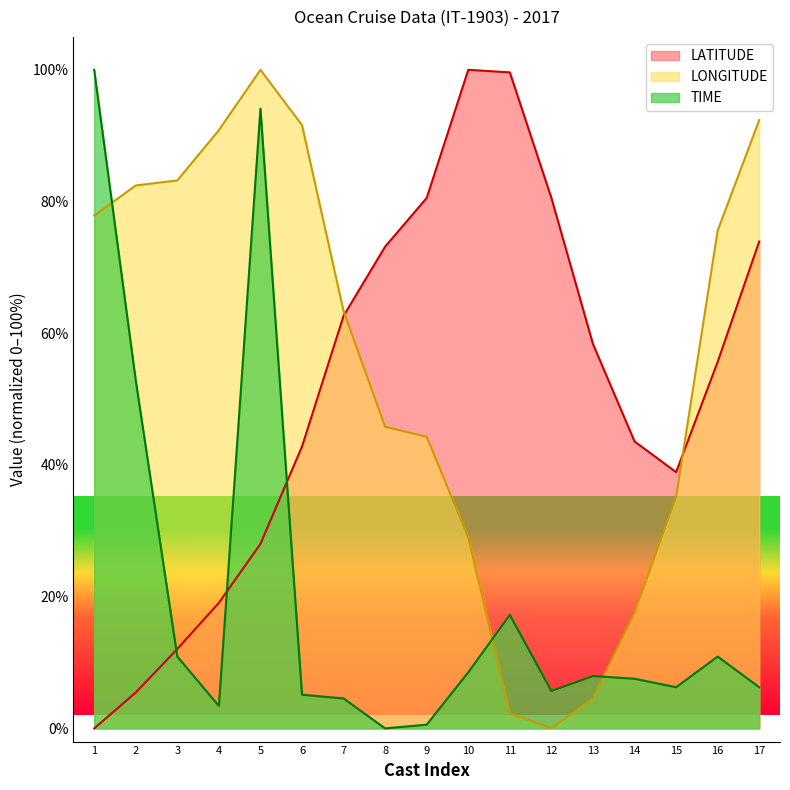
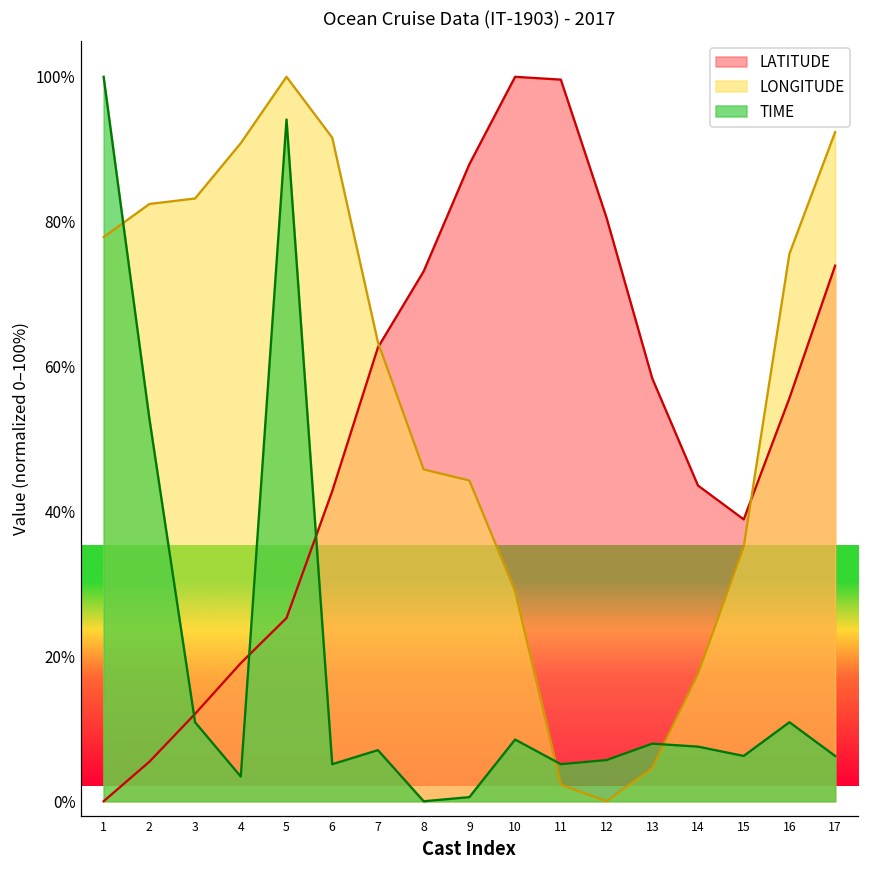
  {
    "LATITUDE": {
      "1": "0%",
      "2": "5%",
      "3": "12%",
      "4": "19%",
-     "5": "28%",
+     "5": "25%",
      "6": "43%",
      "7": "63%",
      "8": "73%",
-     "9": "81%",
+     "9": "88%",
      "10": "100%",
      "11": "100%",
      "12": "81%",
      "13": "58%",
      "14": "44%",
      "15": "39%",
      "16": "56%",
      "17": "74%"
    },
    "LONGITUDE": {
      "1": "78%",
      "2": "82%",
      "3": "83%",
      "4": "91%",
      "5": "100%",
      "6": "92%",
      "7": "63%",
      "8": "46%",
      "9": "44%",
      "10": "29%",
      "11": "2%",
      "12": "0%",
      "13": "5%",
      "14": "18%",
      "15": "35%",
      "16": "76%",
      "17": "92%"
    },
    "TIME": {
      "1": "100%",
      "2": "53%",
      "3": "11%",
      "4": "3%",
      "5": "94%",
      "6": "5%",
-     "7": "5%",
+     "7": "7%",
      "8": "0%",
      "9": "1%",
      "10": "9%",
-     "11": "17%",
+     "11": "5%",
      "12": "6%",
      "13": "8%",
      "14": "8%",
      "15": "6%",
      "16": "11%",
      "17": "6%"
    }
  }
